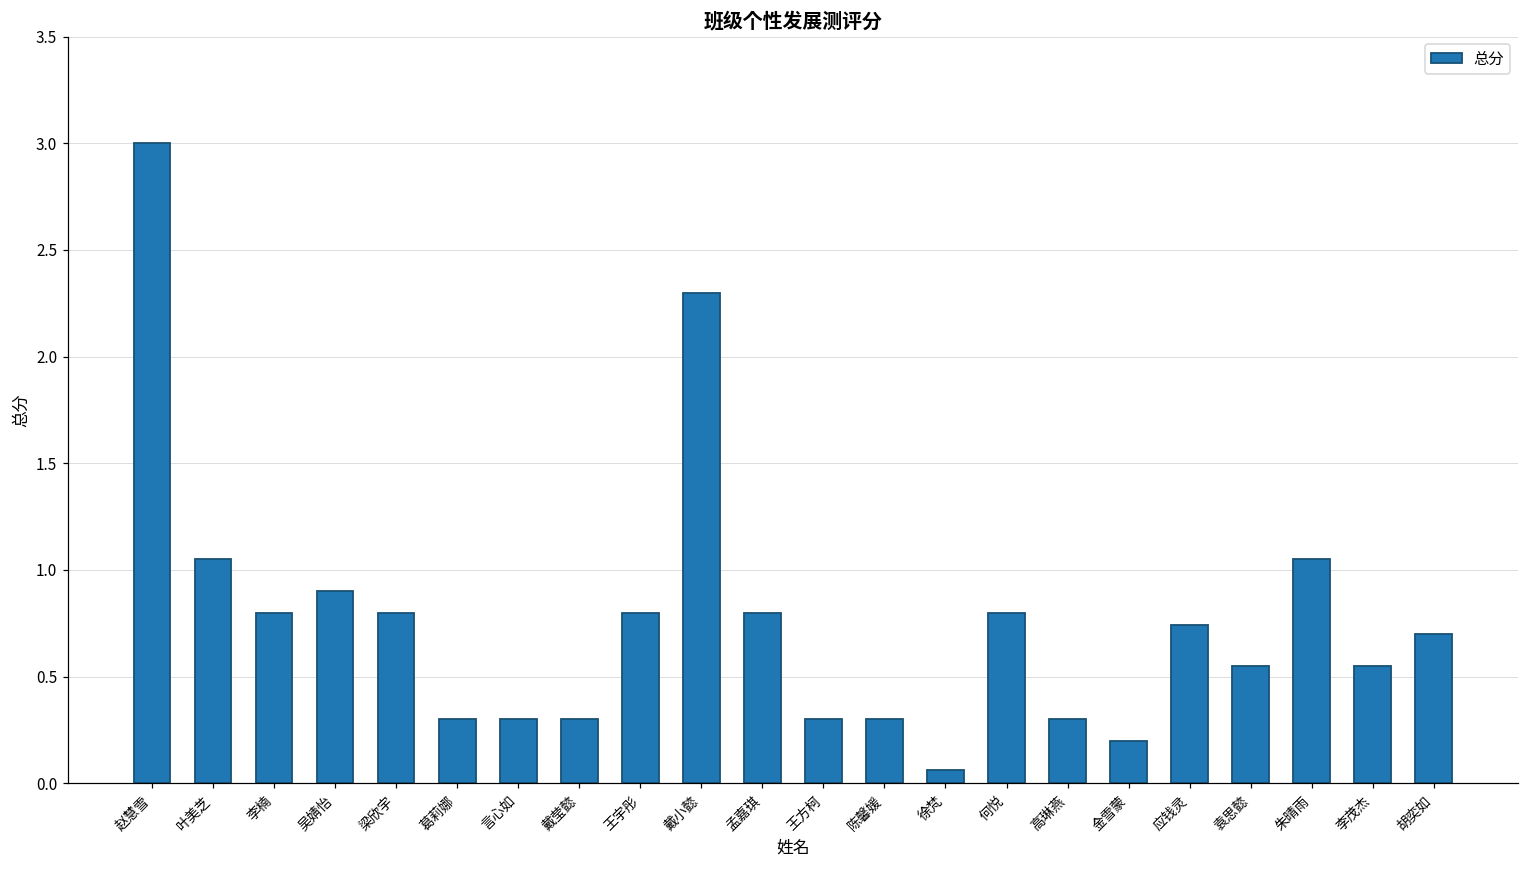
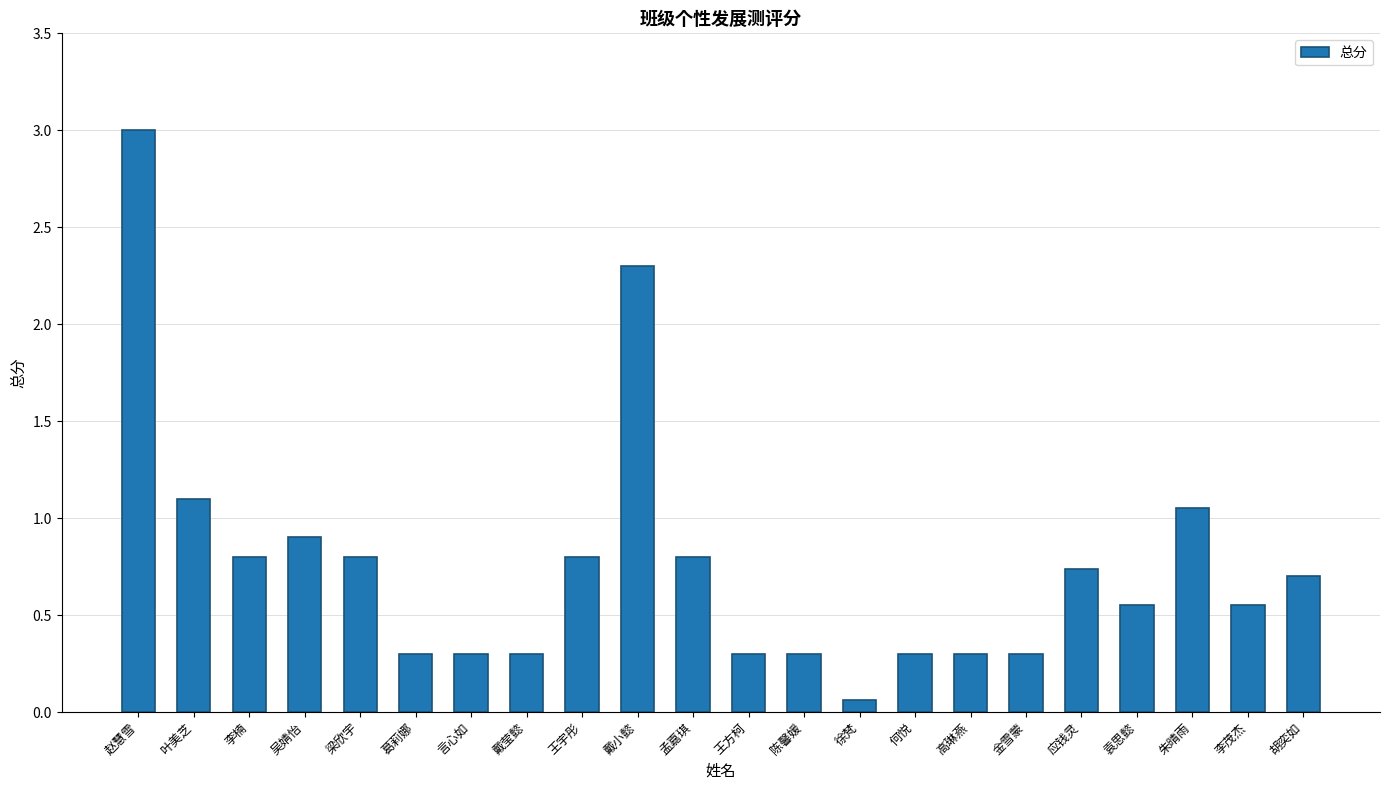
  {
    "赵慧雪": 3.00,
-   "叶美芝": 1.05,
+   "叶美芝": 1.10,
    "李楠": 0.80,
    "吴婧怡": 0.90,
    "梁欣宇": 0.80,
    "葛莉娜": 0.30,
    "言心如": 0.30,
    "戴莹懿": 0.30,
    "王宇彤": 0.80,
    "戴小懿": 2.30,
    "孟嘉琪": 0.80,
    "王方柯": 0.30,
    "陈馨媛": 0.30,
    "徐梵": 0.06,
-   "何悦": 0.8,
+   "何悦": 0.3,
    "高琳燕": 0.30,
-   "金雪蒙": 0.2,
+   "金雪蒙": 0.3,
    "应钱灵": 0.74,
    "袁思懿": 0.55,
    "朱晴雨": 1.05,
    "李茂杰": 0.55,
    "胡奕如": 0.70
  }
